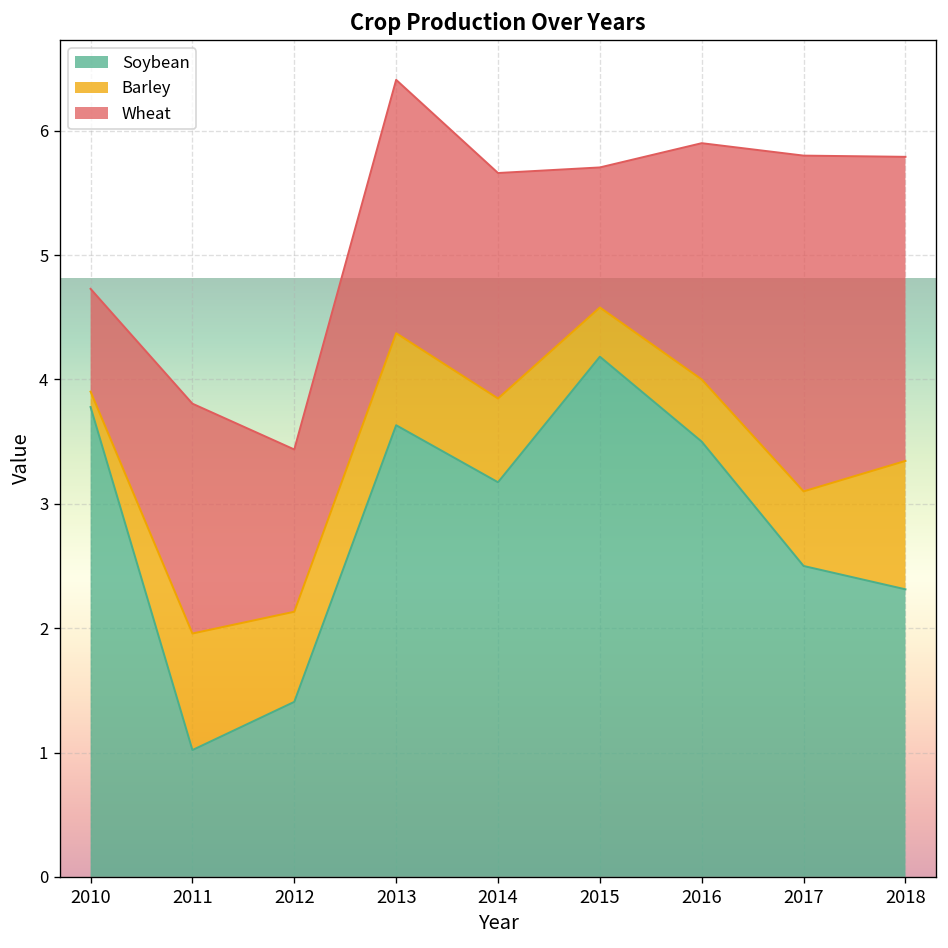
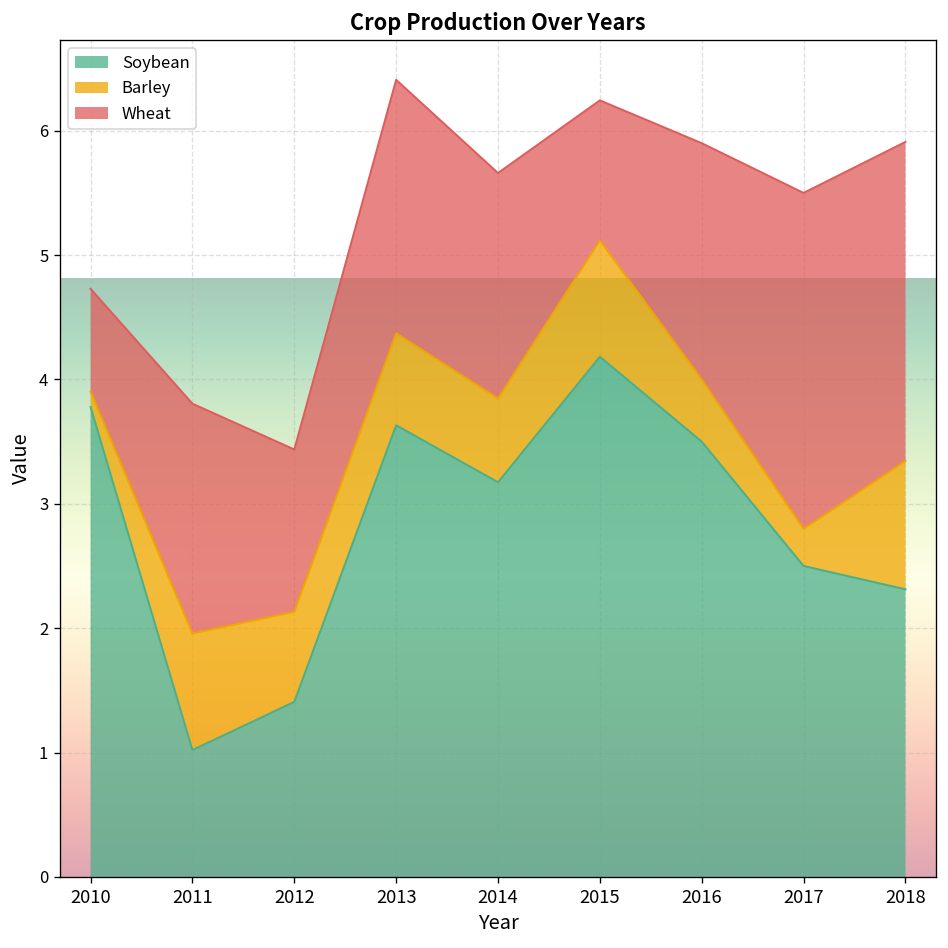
  {
    "Soybean": {
      "2010": 3.78,
      "2011": 1.02,
      "2012": 1.41,
      "2013": 3.63,
      "2014": 3.17,
      "2015": 4.18,
      "2016": 3.50,
      "2017": 2.50,
      "2018": 2.31
    },
    "Barley": {
      "2010": 0.12,
      "2011": 0.94,
      "2012": 0.72,
      "2013": 0.74,
      "2014": 0.67,
-     "2015": 0.40,
+     "2015": 0.94,
      "2016": 0.50,
-     "2017": 0.6,
+     "2017": 0.3,
      "2018": 1.03
    },
    "Wheat": {
      "2010": 0.83,
      "2011": 1.85,
      "2012": 1.30,
      "2013": 2.04,
      "2014": 1.81,
      "2015": 1.13,
      "2016": 1.90,
      "2017": 2.70,
-     "2018": 2.45
+     "2018": 2.56
    }
  }
